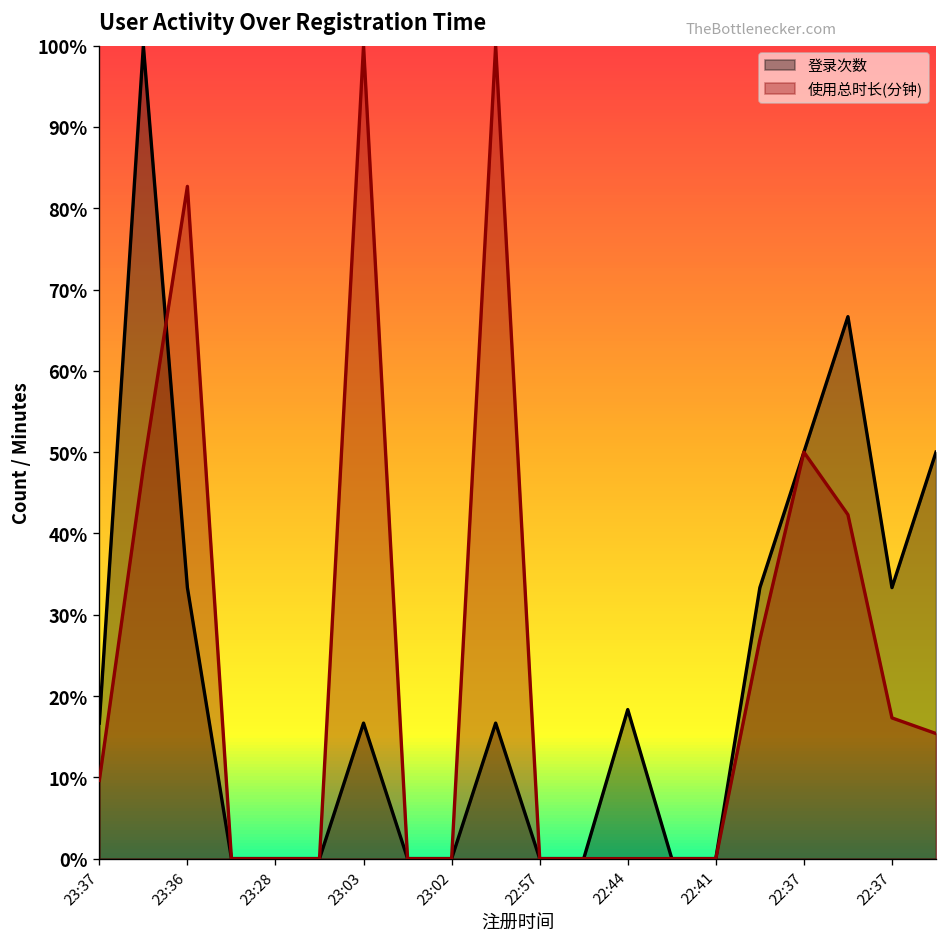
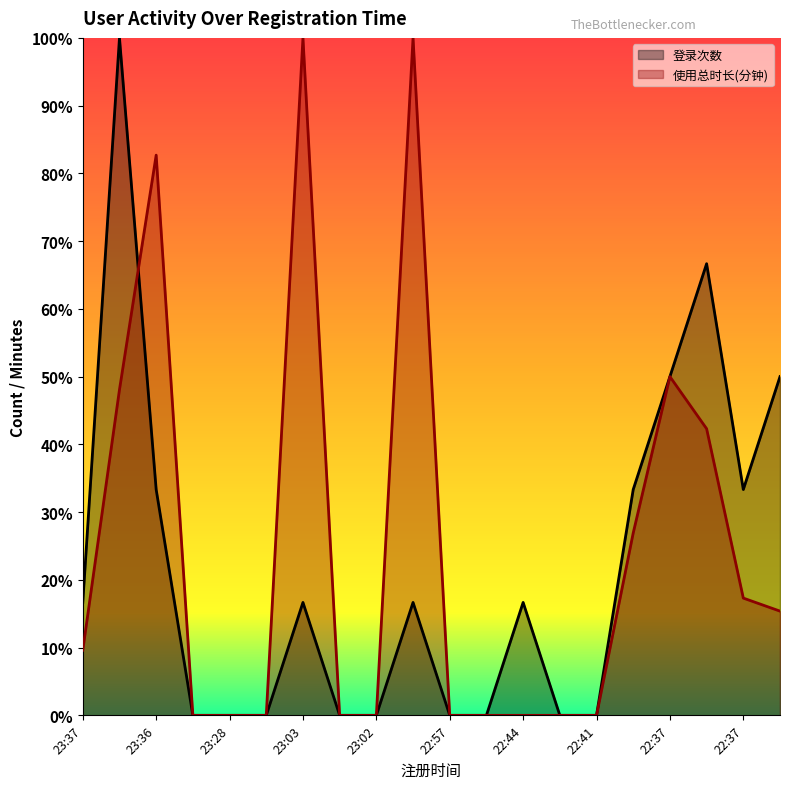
  {
    "登录次数": {
      "23:37": "17%",
-     "22:44": "18%"
+     "22:44": "17%"
    },
    "使用总时长(分钟)": {
      "23:37": "10%",
      "22:44": "0%"
    }
  }
